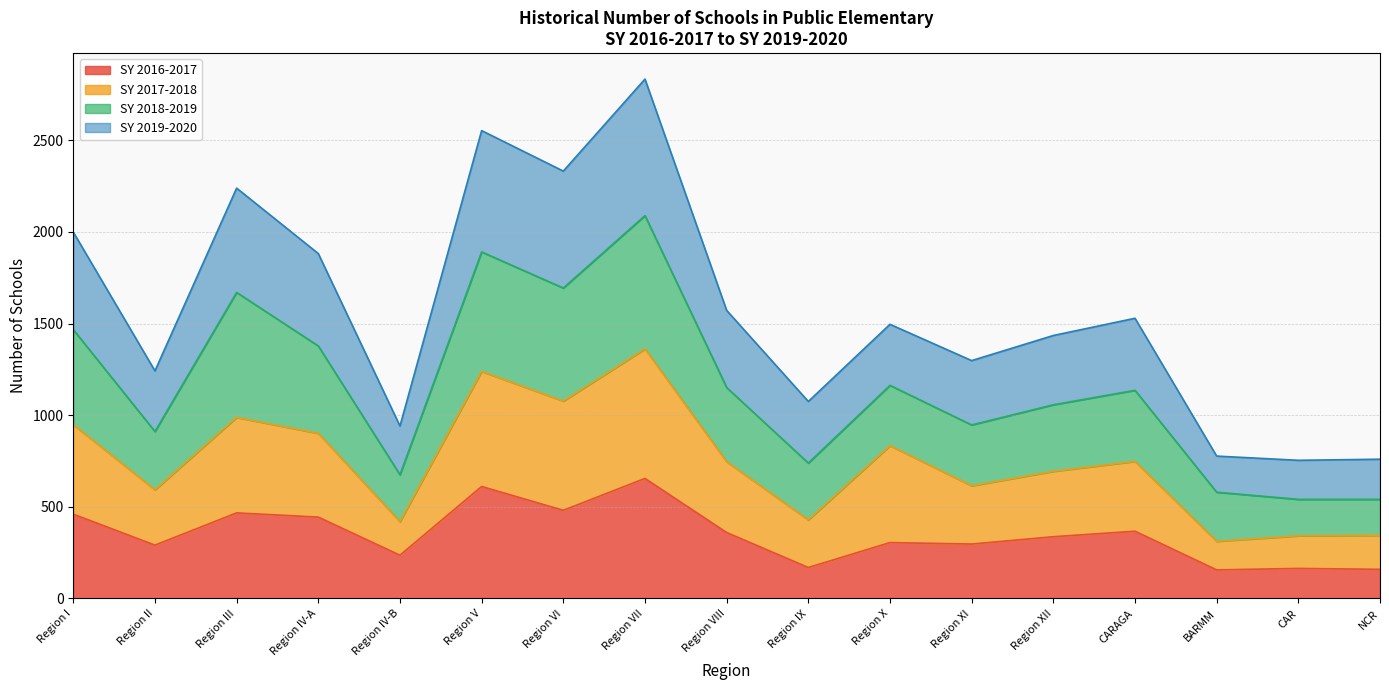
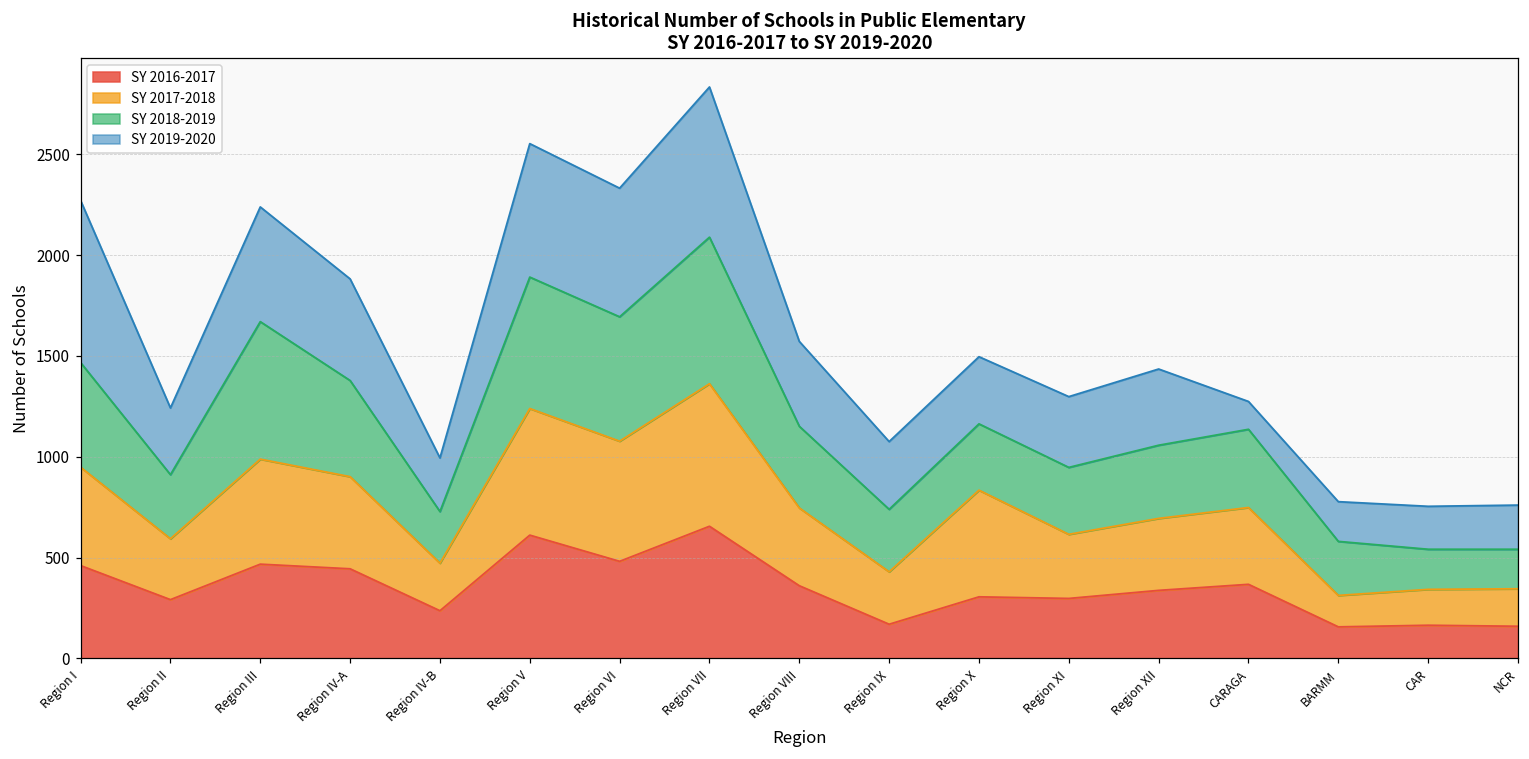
  {
    "SY 2016-2017": {
      "Region I": 460,
      "Region II": 290,
      "Region III": 470,
      "Region IV-A": 440,
      "Region IV-B": 240,
      "Region V": 610,
      "Region VI": 480,
      "Region VII": 660,
      "Region VIII": 360,
      "Region IX": 170,
      "Region X": 310,
      "Region XI": 300,
      "Region XII": 340,
      "CARAGA": 370,
      "BARMM": 160,
      "CAR": 160,
      "NCR": 160
    },
    "SY 2017-2018": {
      "Region I": 490,
      "Region II": 300,
      "Region III": 520,
      "Region IV-A": 460,
-     "Region IV-B": 180,
+     "Region IV-B": 240,
      "Region V": 630,
      "Region VI": 600,
      "Region VII": 710,
      "Region VIII": 390,
      "Region IX": 260,
      "Region X": 530,
      "Region XI": 320,
      "Region XII": 360,
      "CARAGA": 380,
      "BARMM": 160,
      "CAR": 180,
      "NCR": 190
    },
    "SY 2018-2019": {
      "Region I": 520,
      "Region II": 320,
      "Region III": 680,
      "Region IV-A": 480,
      "Region IV-B": 260,
      "Region V": 650,
      "Region VI": 620,
      "Region VII": 730,
      "Region VIII": 410,
      "Region IX": 310,
      "Region X": 330,
      "Region XI": 330,
      "Region XII": 360,
      "CARAGA": 390,
      "BARMM": 270,
      "CAR": 200,
      "NCR": 200
    },
    "SY 2019-2020": {
-     "Region I": 530,
+     "Region I": 800,
      "Region II": 330,
      "Region III": 570,
      "Region IV-A": 500,
      "Region IV-B": 270,
      "Region V": 660,
      "Region VI": 640,
      "Region VII": 750,
      "Region VIII": 420,
      "Region IX": 340,
      "Region X": 330,
      "Region XI": 350,
      "Region XII": 380,
-     "CARAGA": 390,
+     "CARAGA": 140,
      "BARMM": 200,
      "CAR": 210,
      "NCR": 220
    }
  }
